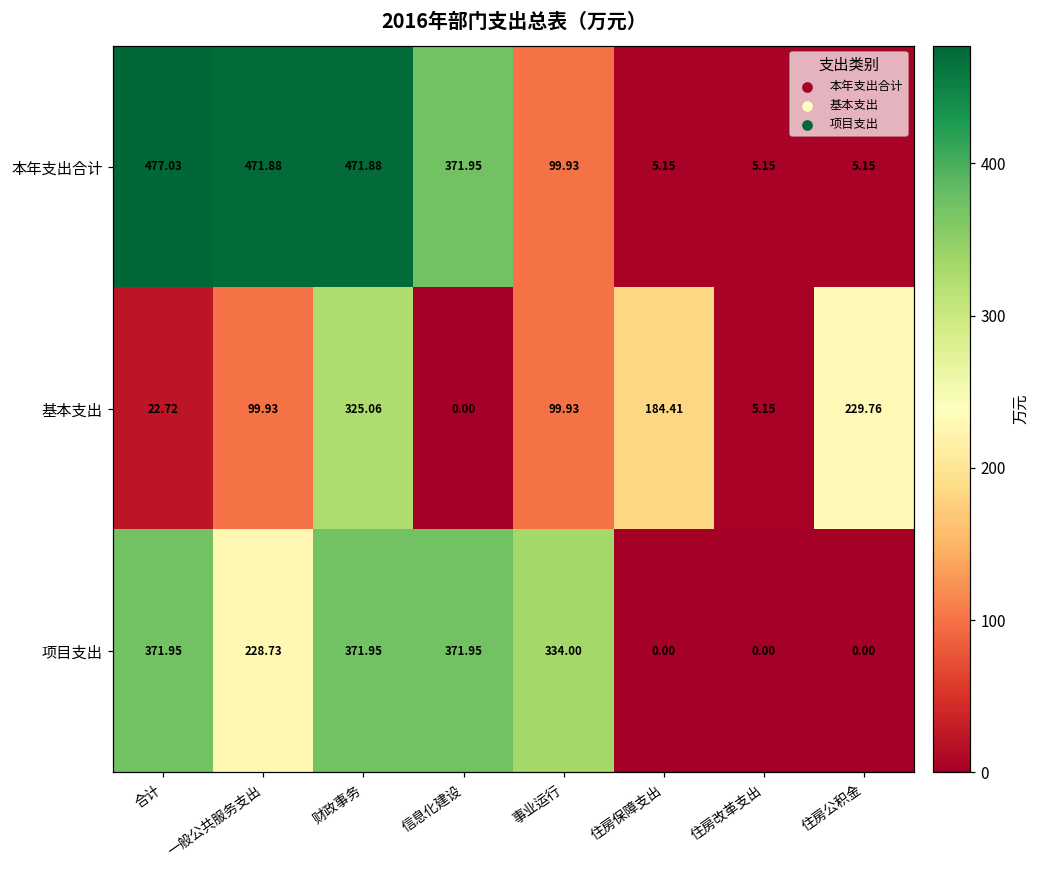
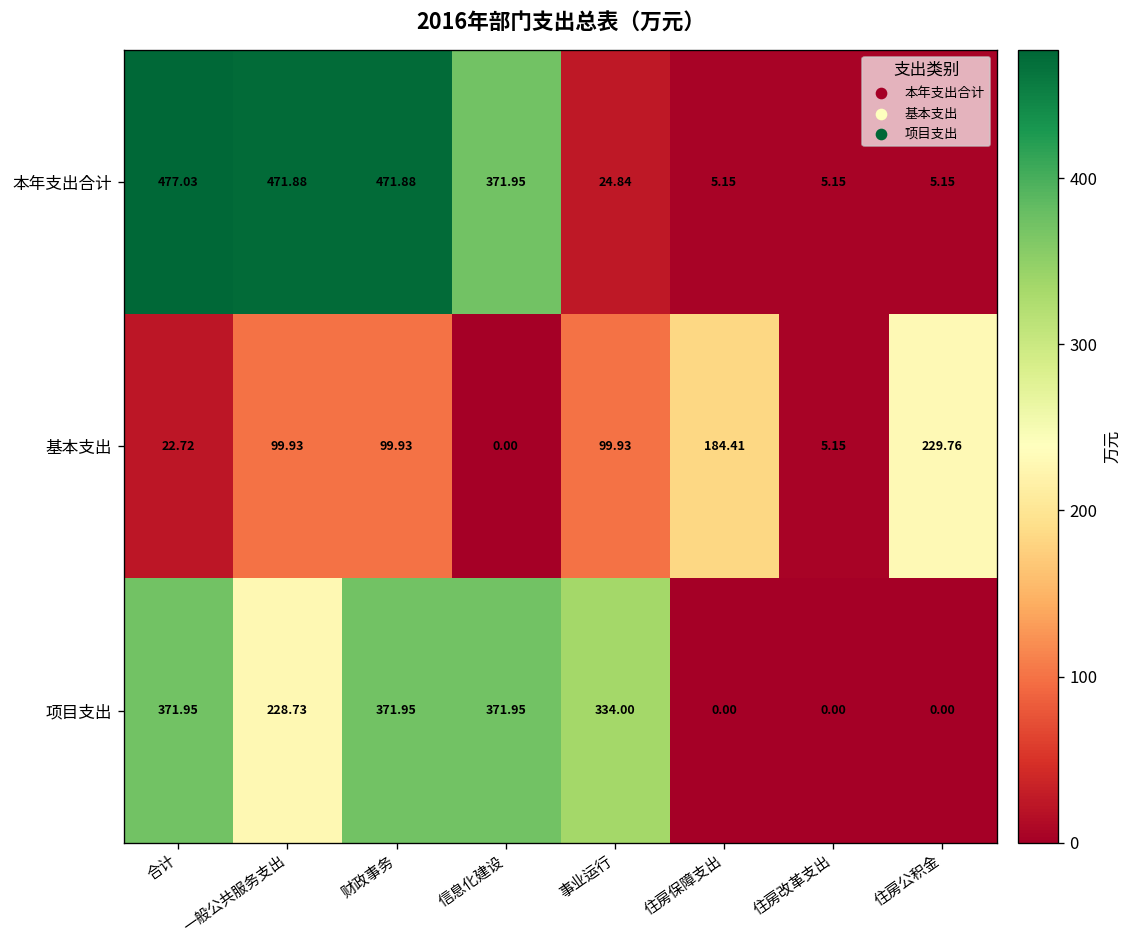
  {
    "本年支出合计": {
      "合计": 477.03,
      "一般公共服务支出": 471.88,
      "财政事务": 471.88,
      "信息化建设": 371.95,
-     "事业运行": 99.93,
+     "事业运行": 24.84,
      "住房保障支出": 5.15,
      "住房改革支出": 5.15,
      "住房公积金": 5.15
    },
    "基本支出": {
      "合计": 22.72,
      "一般公共服务支出": 99.93,
-     "财政事务": 325.06,
+     "财政事务": 99.93,
      "信息化建设": 0.00,
      "事业运行": 99.93,
      "住房保障支出": 184.41,
      "住房改革支出": 5.15,
      "住房公积金": 229.76
    },
    "项目支出": {
      "合计": 371.95,
      "一般公共服务支出": 228.73,
      "财政事务": 371.95,
      "信息化建设": 371.95,
      "事业运行": 334.00,
      "住房保障支出": 0.00,
      "住房改革支出": 0.00,
      "住房公积金": 0.00
    }
  }
